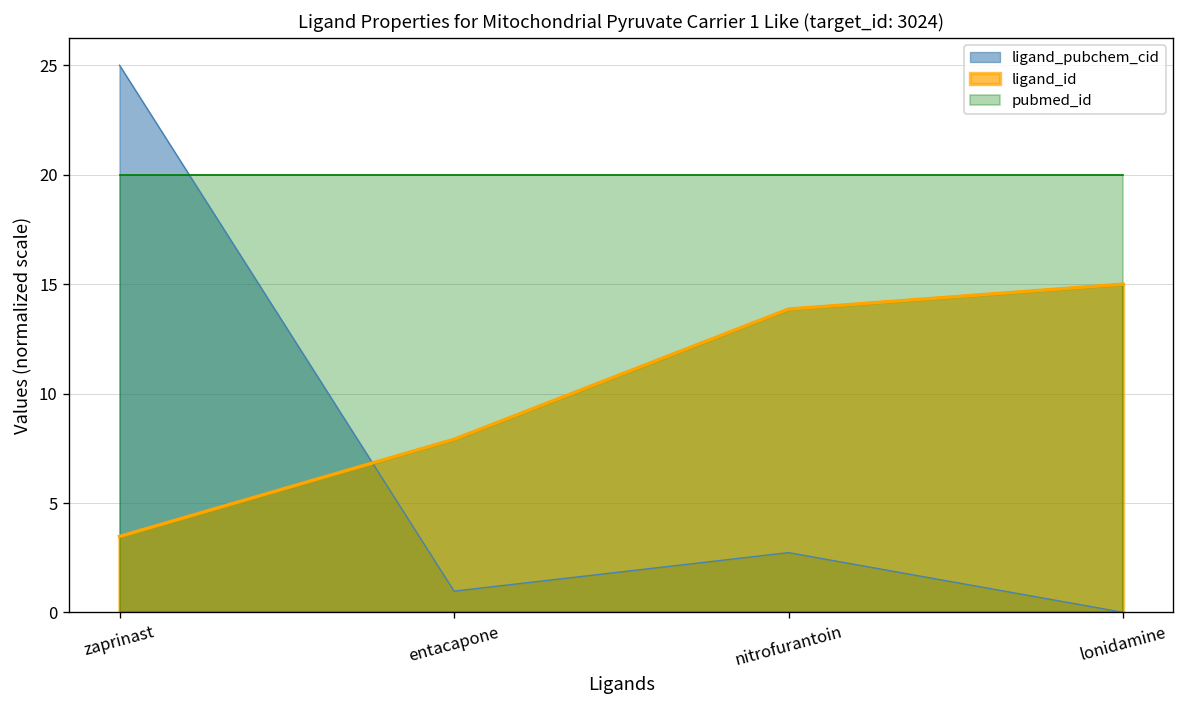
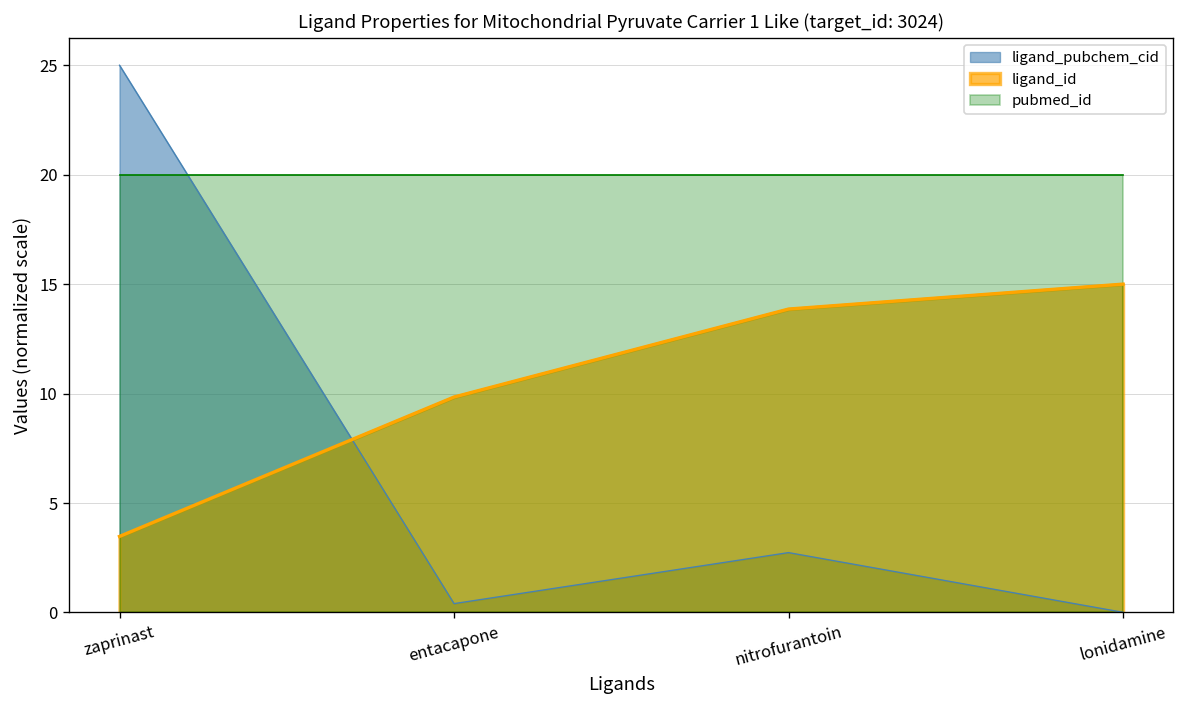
  {
    "ligand_pubchem_cid": {
      "zaprinast": 25.0,
-     "entacapone": 1.0,
+     "entacapone": 0.4,
      "nitrofurantoin": 2.7,
      "lonidamine": 0.0
    },
    "ligand_id": {
      "zaprinast": 3.5,
-     "entacapone": 7.9,
+     "entacapone": 9.8,
      "nitrofurantoin": 13.9,
      "lonidamine": 15.0
    },
    "pubmed_id": {
      "zaprinast": 20.0,
      "entacapone": 20.0,
      "nitrofurantoin": 20.0,
      "lonidamine": 20.0
    }
  }
